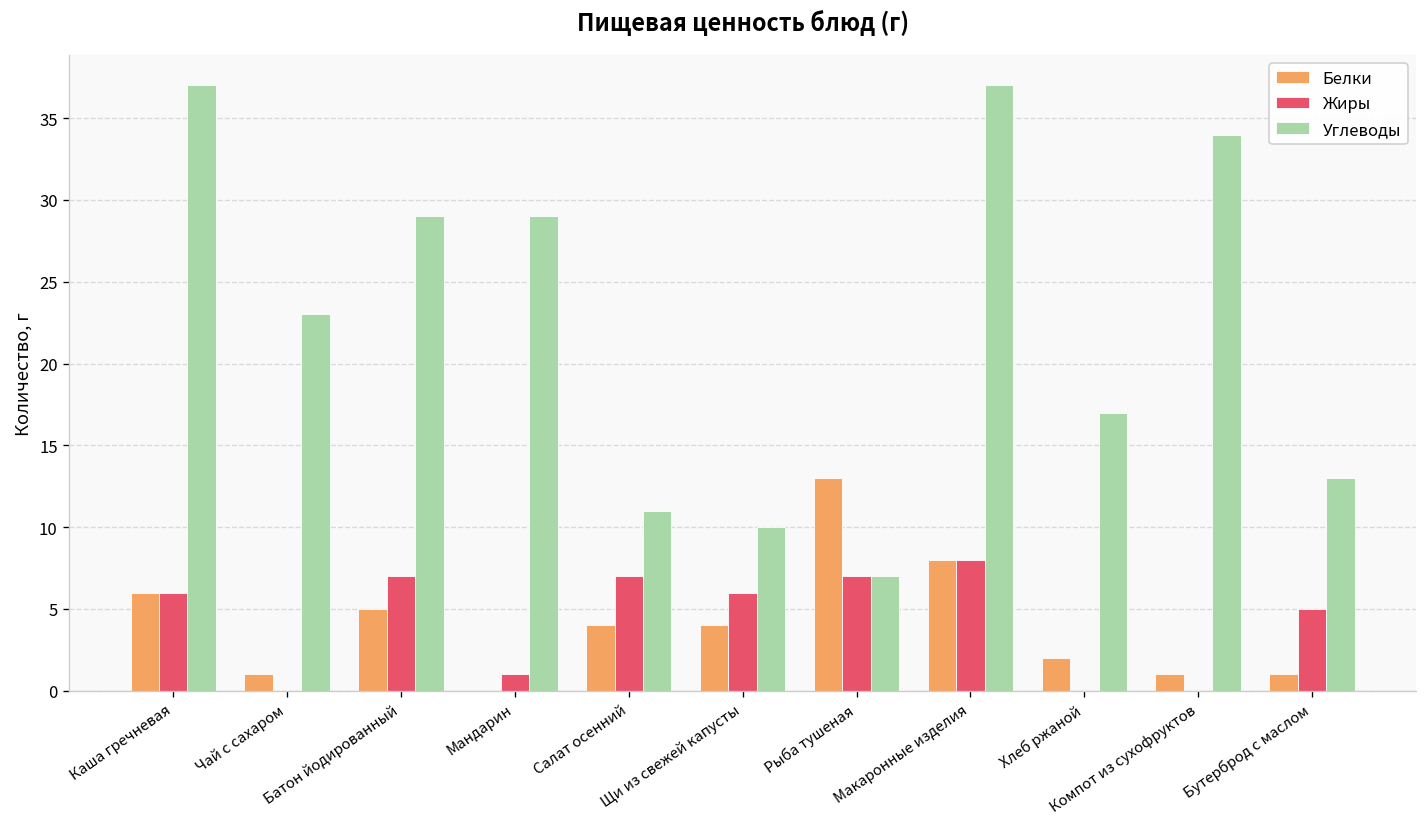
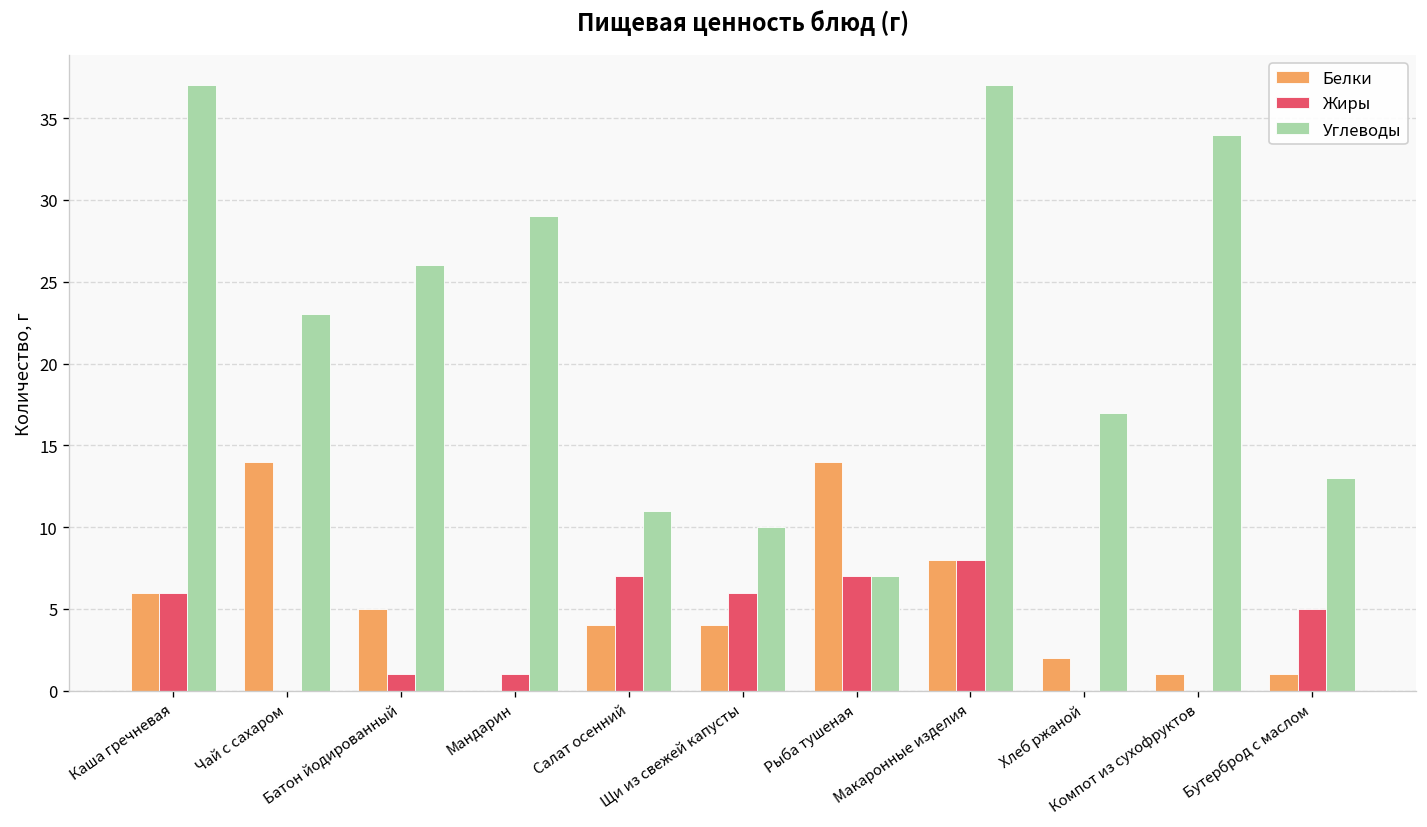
  {
    "Белки": {
      "Каша гречневая": 6,
-     "Чай с сахаром": 1,
+     "Чай с сахаром": 14,
      "Батон йодированный": 5,
      "Мандарин": 0,
      "Салат осенний": 4,
      "Щи из свежей капусты": 4,
-     "Рыба тушеная": 13,
+     "Рыба тушеная": 14,
      "Макаронные изделия": 8,
      "Хлеб ржаной": 2,
      "Компот из сухофруктов": 1,
      "Бутерброд с маслом": 1
    },
    "Жиры": {
      "Каша гречневая": 6,
      "Чай с сахаром": 0,
-     "Батон йодированный": 7,
+     "Батон йодированный": 1,
      "Мандарин": 1,
      "Салат осенний": 7,
      "Щи из свежей капусты": 6,
      "Рыба тушеная": 7,
      "Макаронные изделия": 8,
      "Хлеб ржаной": 0,
      "Компот из сухофруктов": 0,
      "Бутерброд с маслом": 5
    },
    "Углеводы": {
      "Каша гречневая": 37,
      "Чай с сахаром": 23,
-     "Батон йодированный": 29,
+     "Батон йодированный": 26,
      "Мандарин": 29,
      "Салат осенний": 11,
      "Щи из свежей капусты": 10,
      "Рыба тушеная": 7,
      "Макаронные изделия": 37,
      "Хлеб ржаной": 17,
      "Компот из сухофруктов": 34,
      "Бутерброд с маслом": 13
    }
  }
